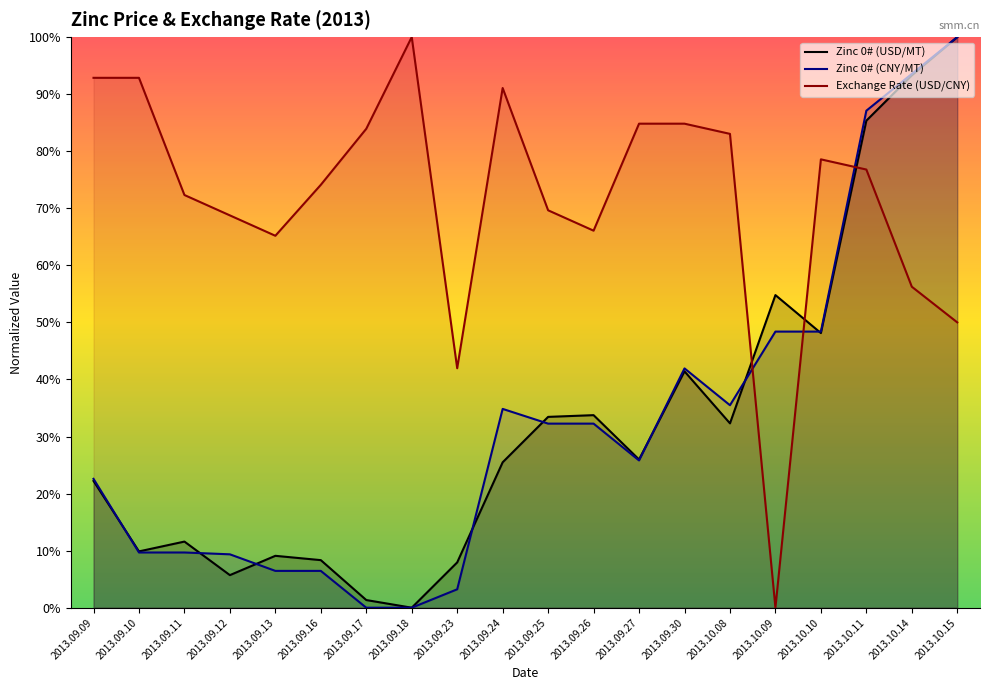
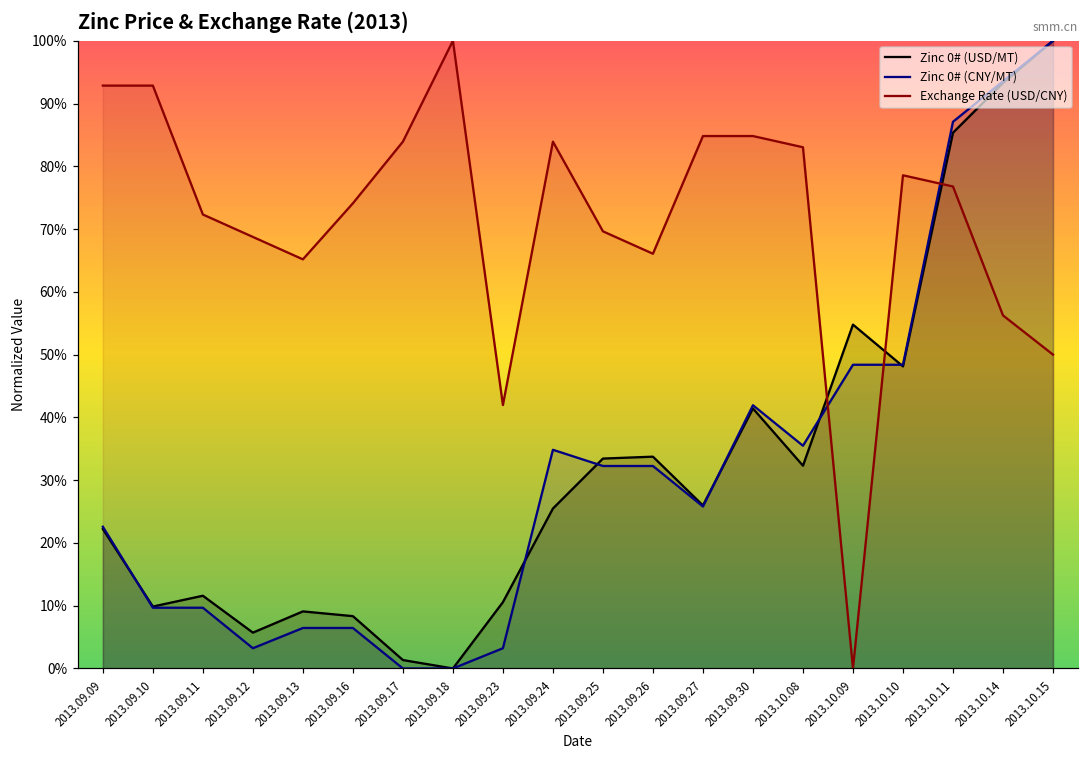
  {
    "Zinc 0# (USD/MT)": {
      "2013.09.11": "12%",
      "2013.09.12": "6%",
      "2013.09.13": "9%",
      "2013.09.16": "8%",
      "2013.09.17": "1%",
-     "2013.09.23": "8%",
+     "2013.09.23": "11%",
      "2013.09.24": "25%",
      "2013.09.25": "33%",
      "2013.09.26": "34%",
      "2013.09.30": "41%",
      "2013.10.08": "32%",
      "2013.10.09": "55%",
      "2013.10.11": "85%"
    },
    "Zinc 0# (CNY/MT)": {
      "2013.09.11": "10%",
-     "2013.09.12": "9%",
+     "2013.09.12": "3%",
      "2013.09.13": "6%",
      "2013.09.16": "6%",
      "2013.09.17": "0%",
      "2013.09.23": "3%",
      "2013.09.24": "35%",
      "2013.09.25": "32%",
      "2013.09.26": "32%",
      "2013.09.30": "42%",
      "2013.10.08": "35%",
      "2013.10.09": "48%",
      "2013.10.11": "87%"
    },
    "Exchange Rate (USD/CNY)": {
      "2013.09.09": "93%",
      "2013.09.10": "93%",
      "2013.09.11": "72%",
      "2013.09.12": "69%",
      "2013.09.13": "65%",
      "2013.09.16": "74%",
      "2013.09.17": "84%",
      "2013.09.18": "100%",
      "2013.09.23": "42%",
-     "2013.09.24": "91%",
+     "2013.09.24": "84%",
      "2013.09.25": "70%",
      "2013.09.26": "66%",
      "2013.09.27": "85%",
      "2013.09.30": "85%",
      "2013.10.08": "83%",
      "2013.10.09": "0%",
      "2013.10.10": "79%",
      "2013.10.11": "77%",
      "2013.10.14": "56%",
      "2013.10.15": "50%"
    }
  }
